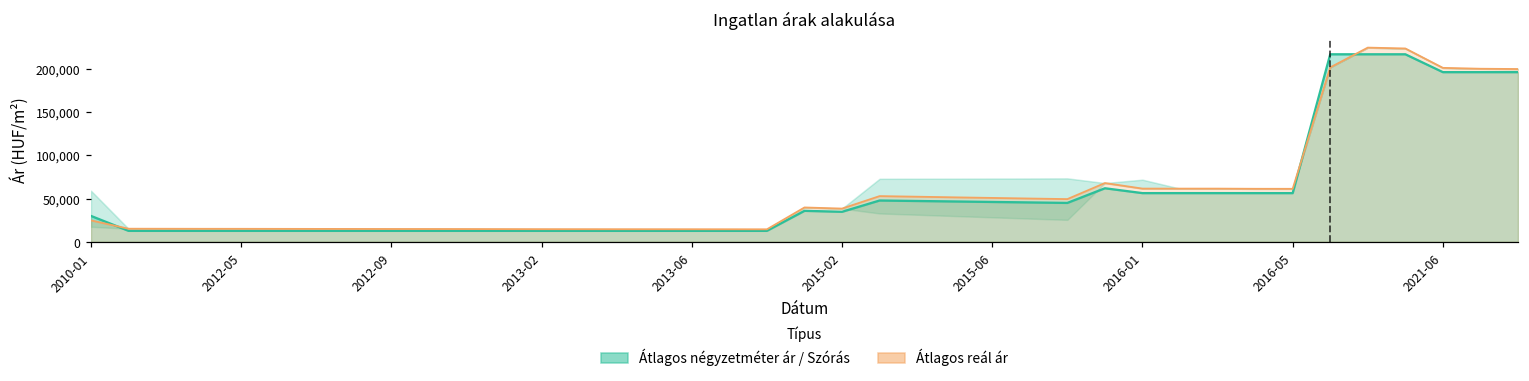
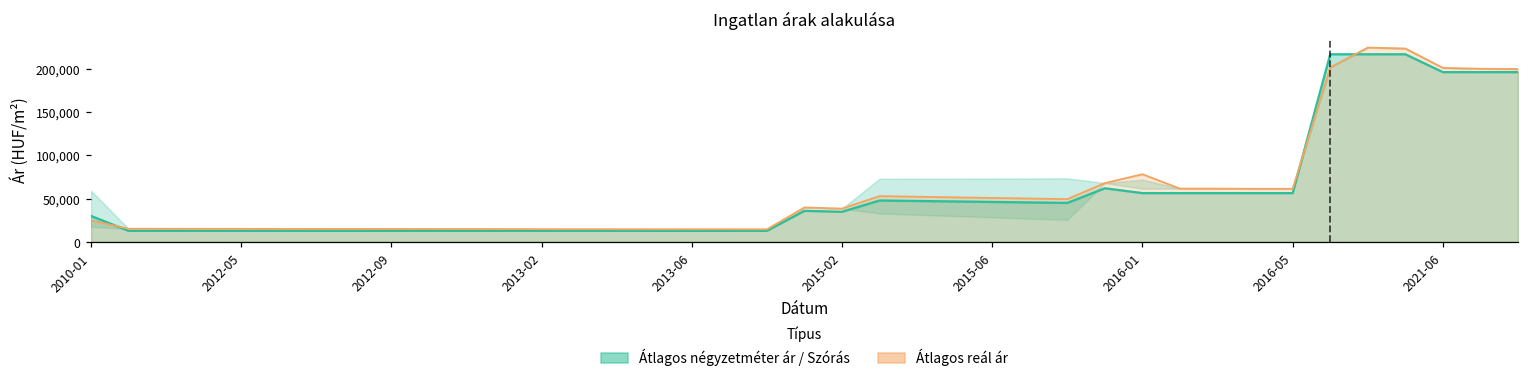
  {
    "Átlagos reál ár": {
      "2010-01": "20,000",
      "2015-06": "50,000",
-     "2016-01": "60,000"
+     "2016-01": "80,000"
    }
  }
